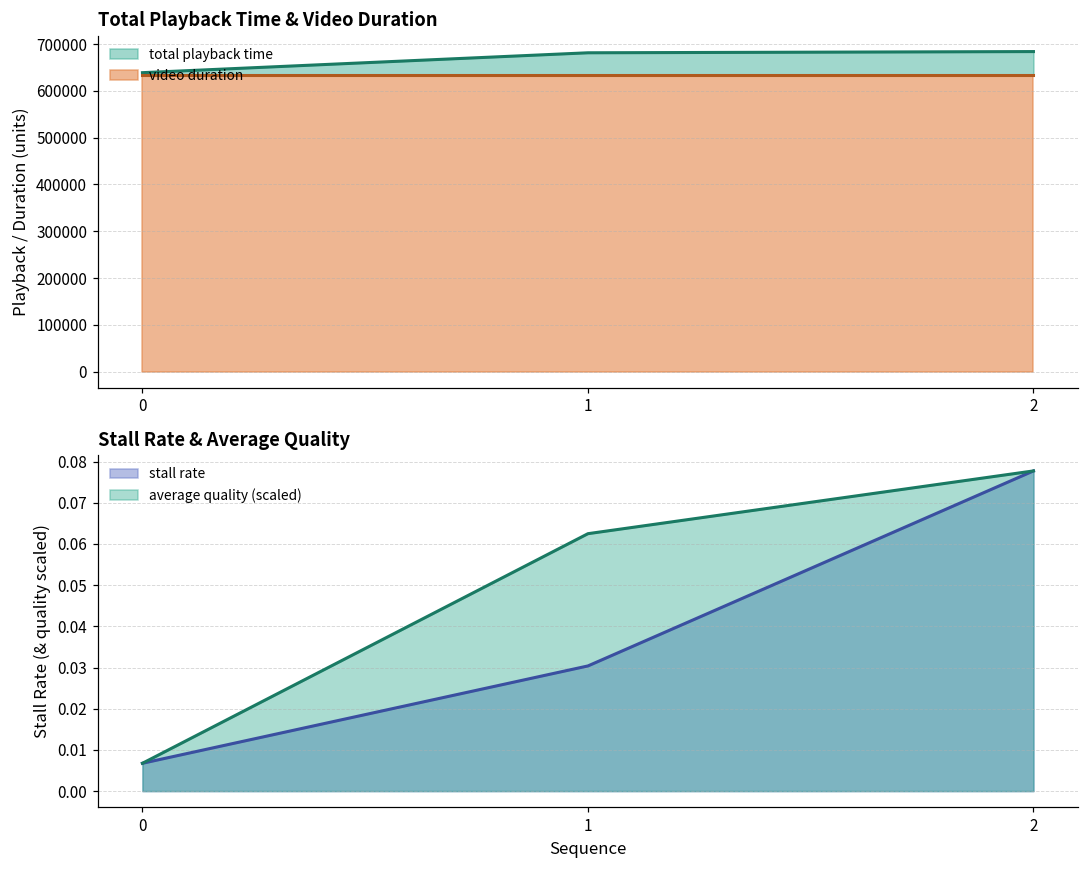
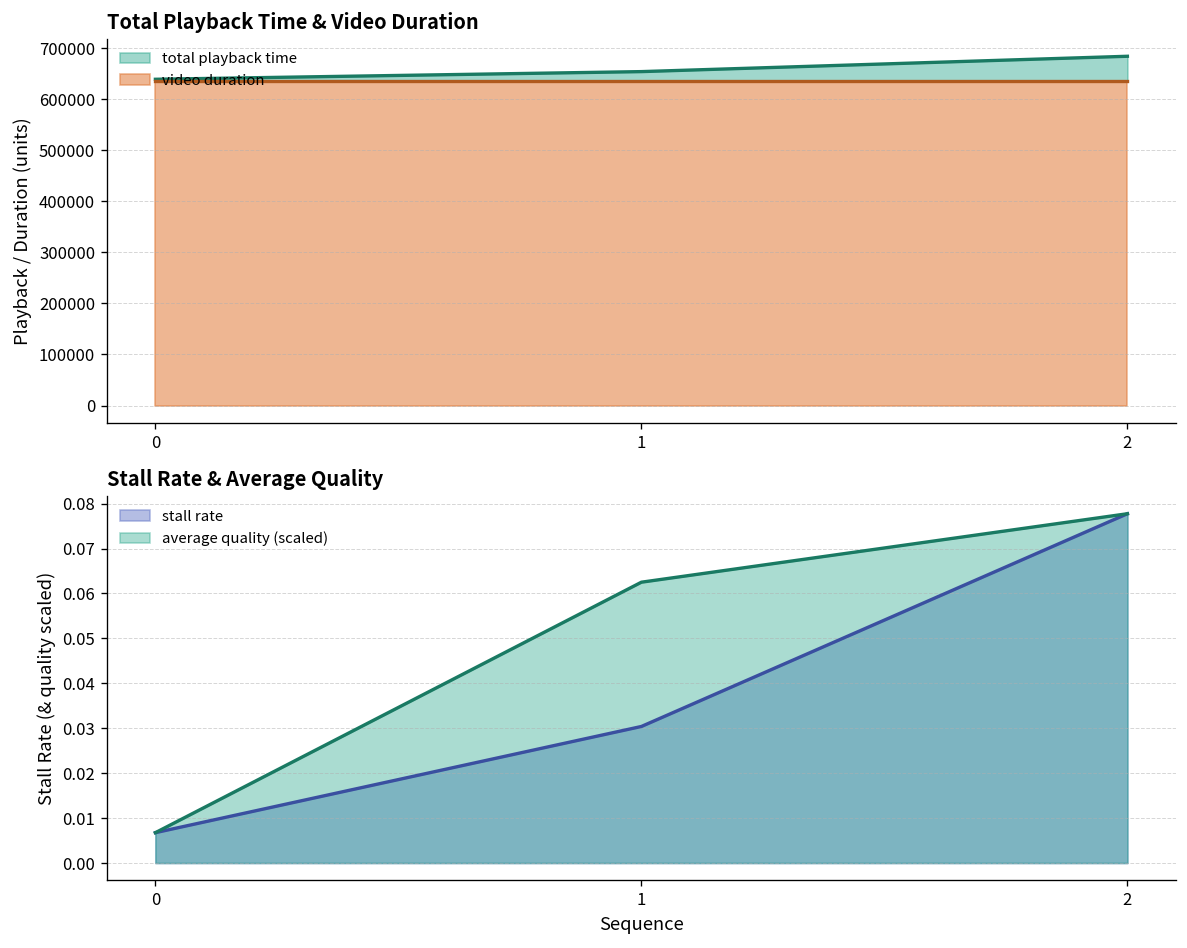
  {
    "Total Playback Time & Video Duration": {
      "total playback time": {
-       "1": 680000,
+       "1": 650000,
        "2": 680000
      },
      "video duration": {
        "1": 630000,
        "2": 630000
      }
    }
  }
